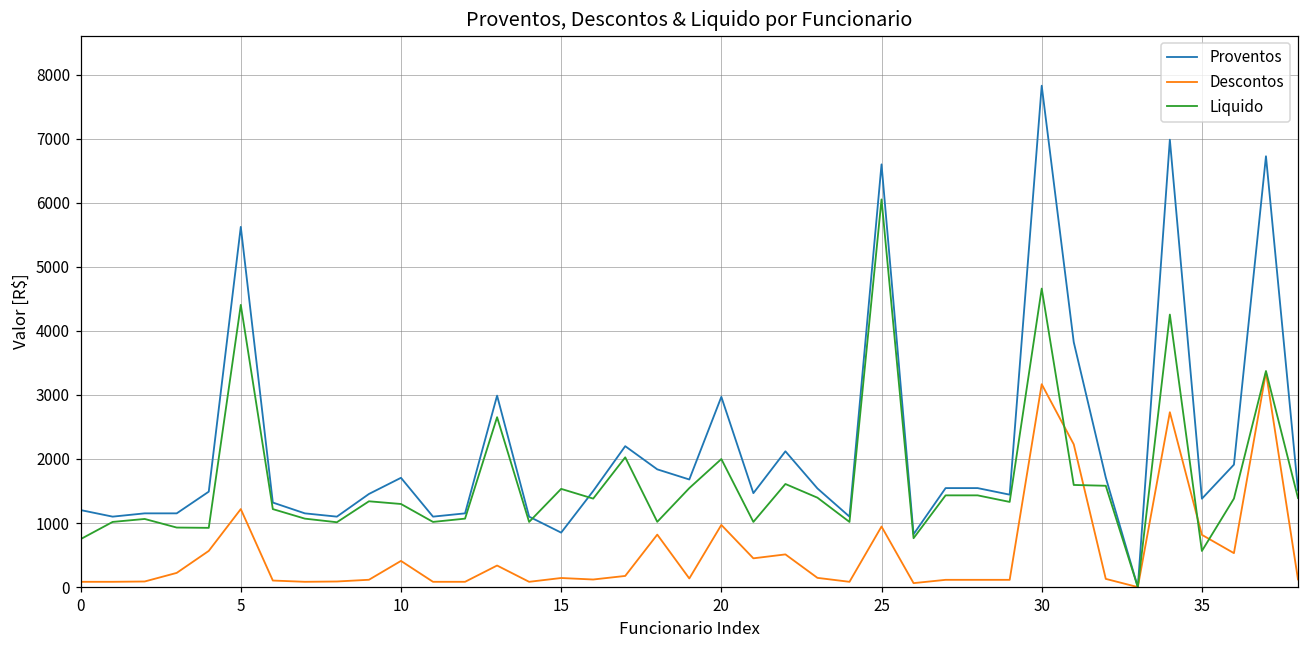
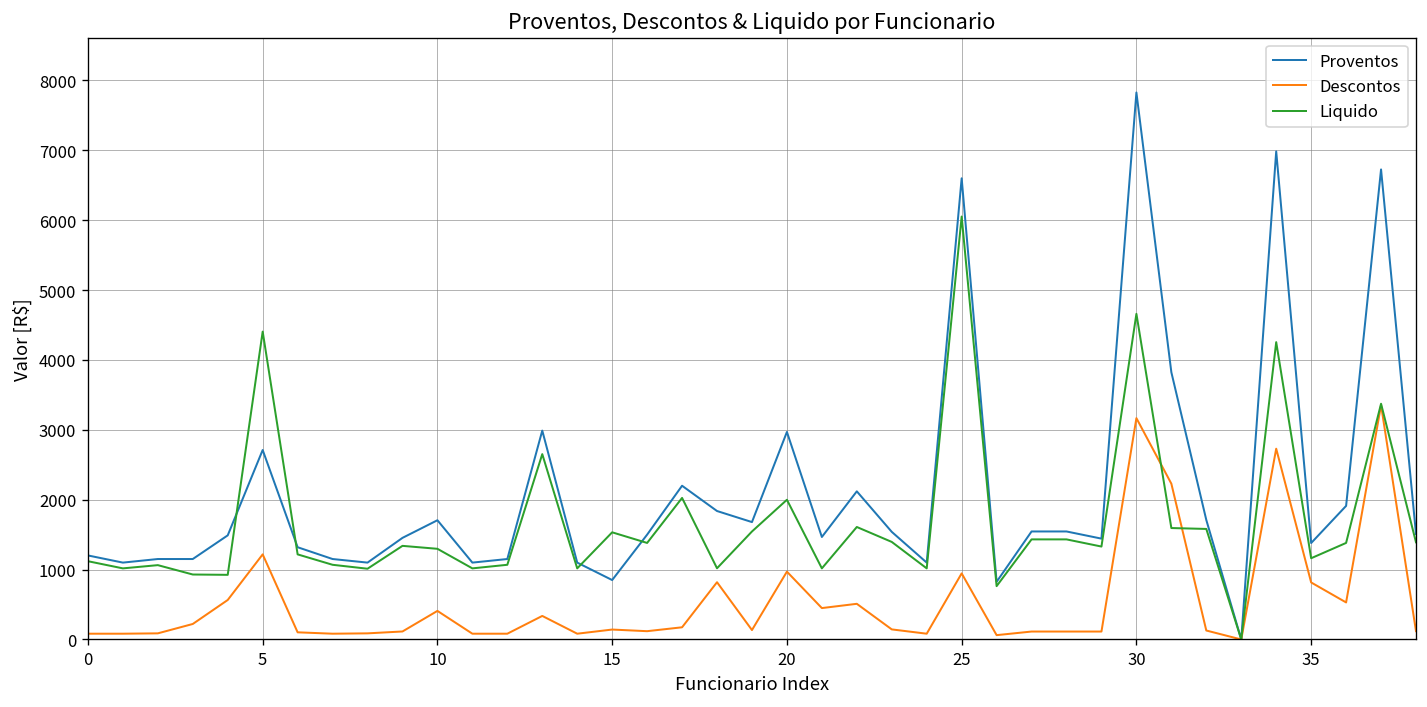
  {
    "Proventos": {
      "0": 1200,
-     "5": 5600,
+     "5": 2700,
      "10": 1700,
      "15": 900,
      "20": 3000,
      "25": 6600,
      "30": 7800,
      "35": 1400
    },
    "Descontos": {
      "0": 100,
      "5": 1200,
      "10": 400,
      "15": 100,
      "20": 1000,
      "25": 900,
      "30": 3200,
      "35": 800
    },
    "Liquido": {
-     "0": 700,
+     "0": 1100,
      "5": 4400,
      "10": 1300,
      "15": 1500,
      "20": 2000,
      "25": 6100,
      "30": 4700,
-     "35": 600
+     "35": 1200
    }
  }
